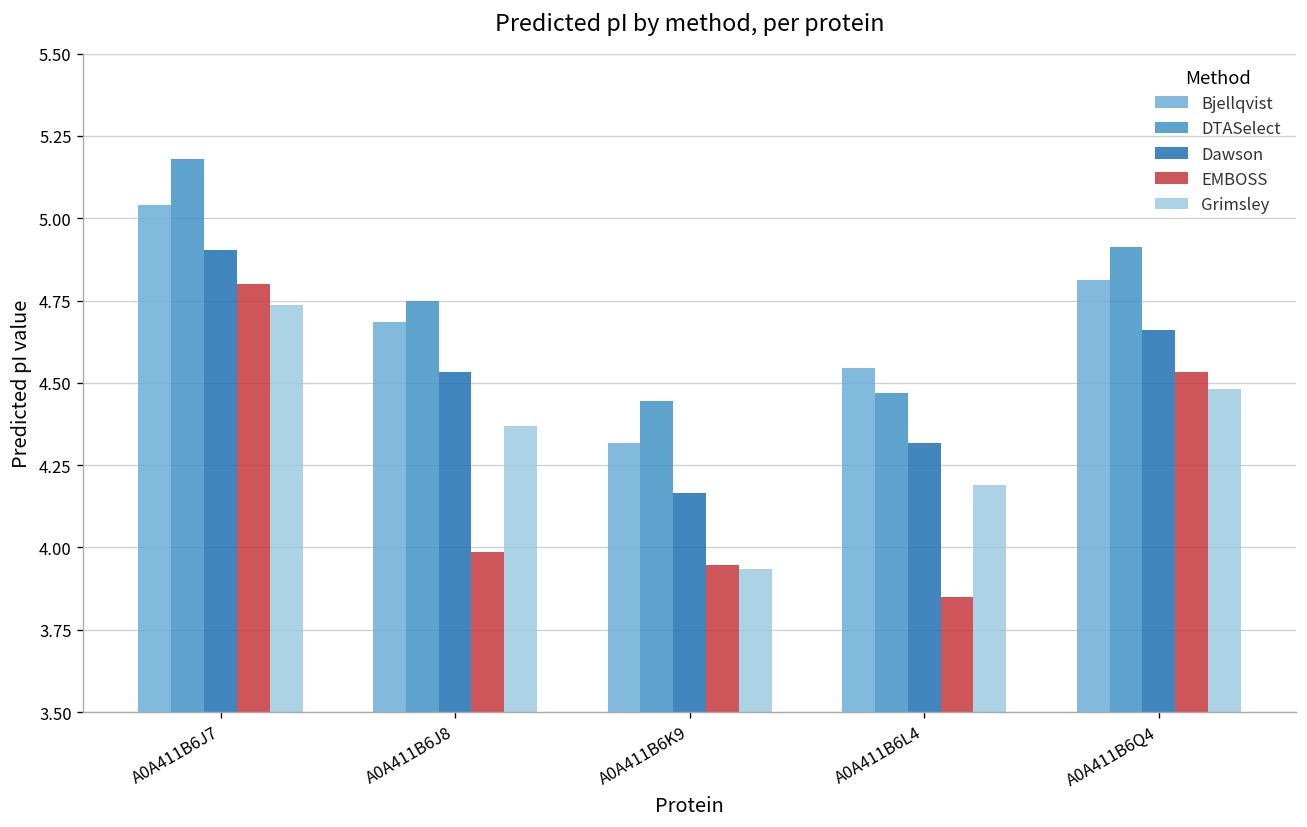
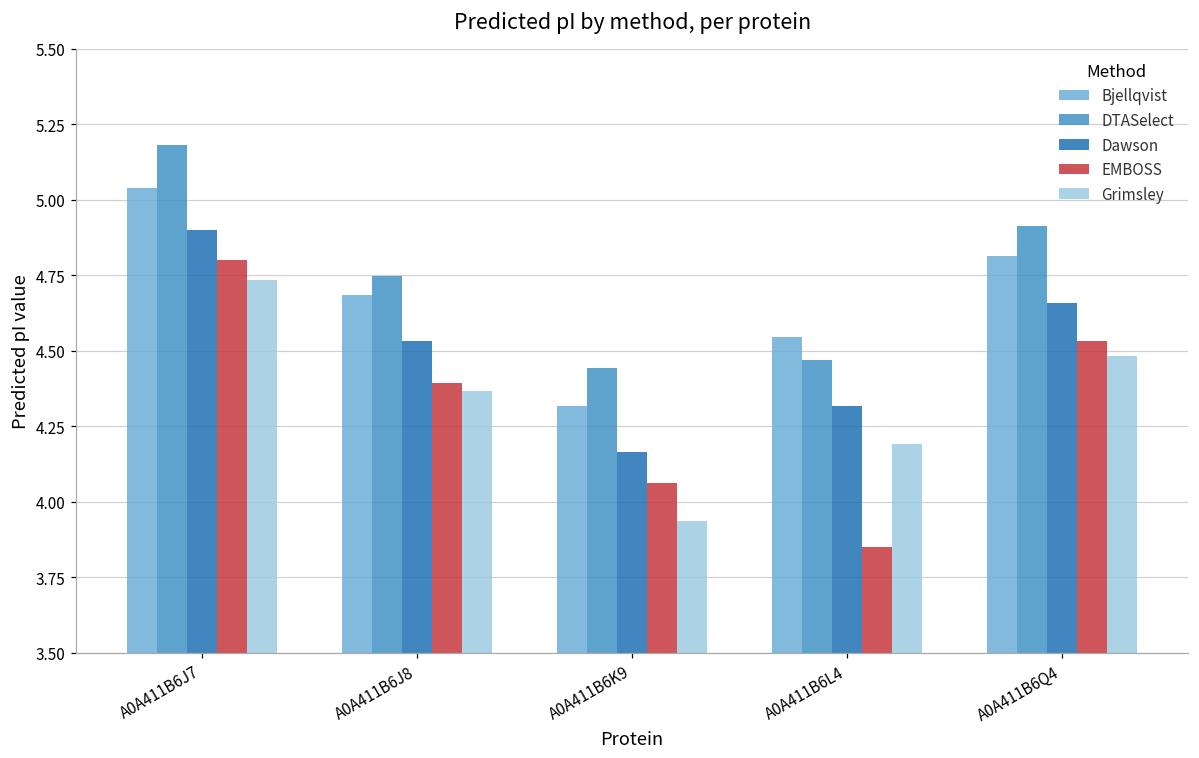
  {
    "EMBOSS": {
      "A0A411B6J7": 4.80,
-     "A0A411B6J8": 3.99,
-     "A0A411B6K9": 3.95,
+     "A0A411B6J8": 4.39,
+     "A0A411B6K9": 4.06,
      "A0A411B6L4": 3.85,
      "A0A411B6Q4": 4.53
    }
  }
